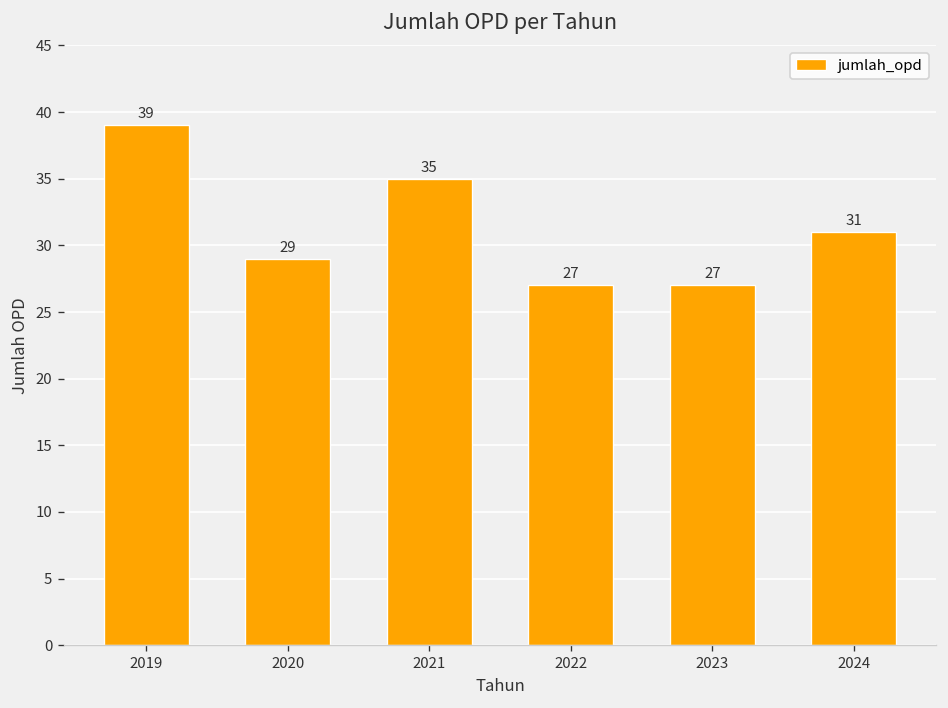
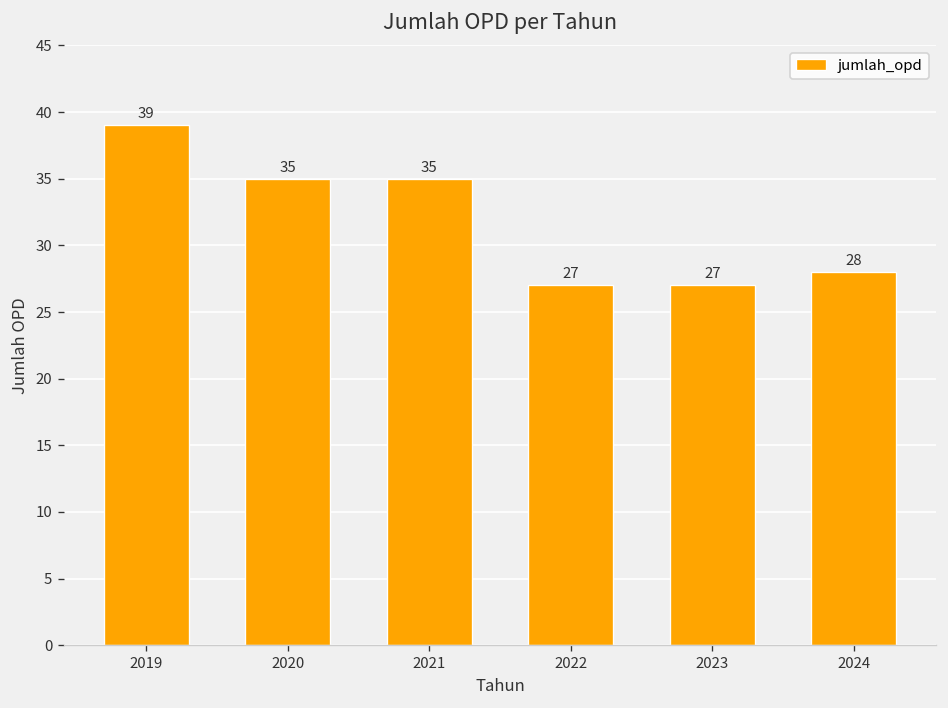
  {
    "2019": 39,
-   "2020": 29,
+   "2020": 35,
    "2021": 35,
    "2022": 27,
    "2023": 27,
-   "2024": 31
+   "2024": 28
  }
